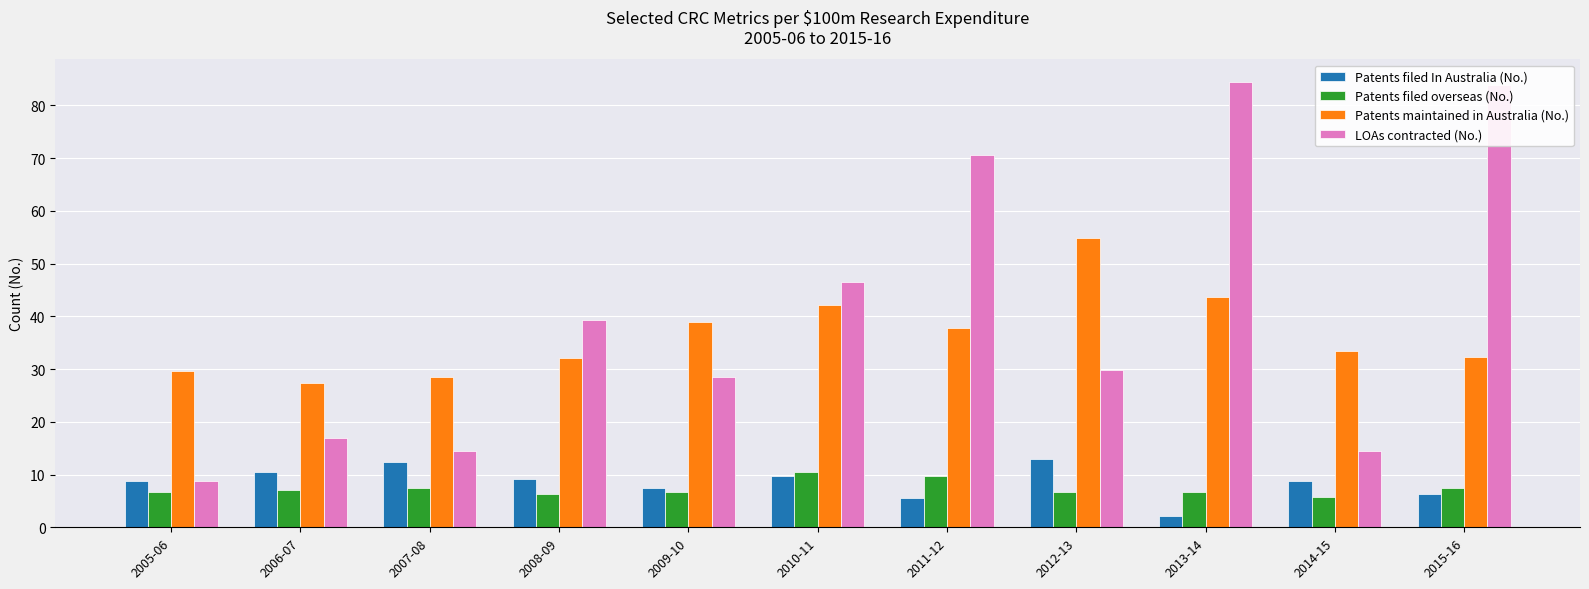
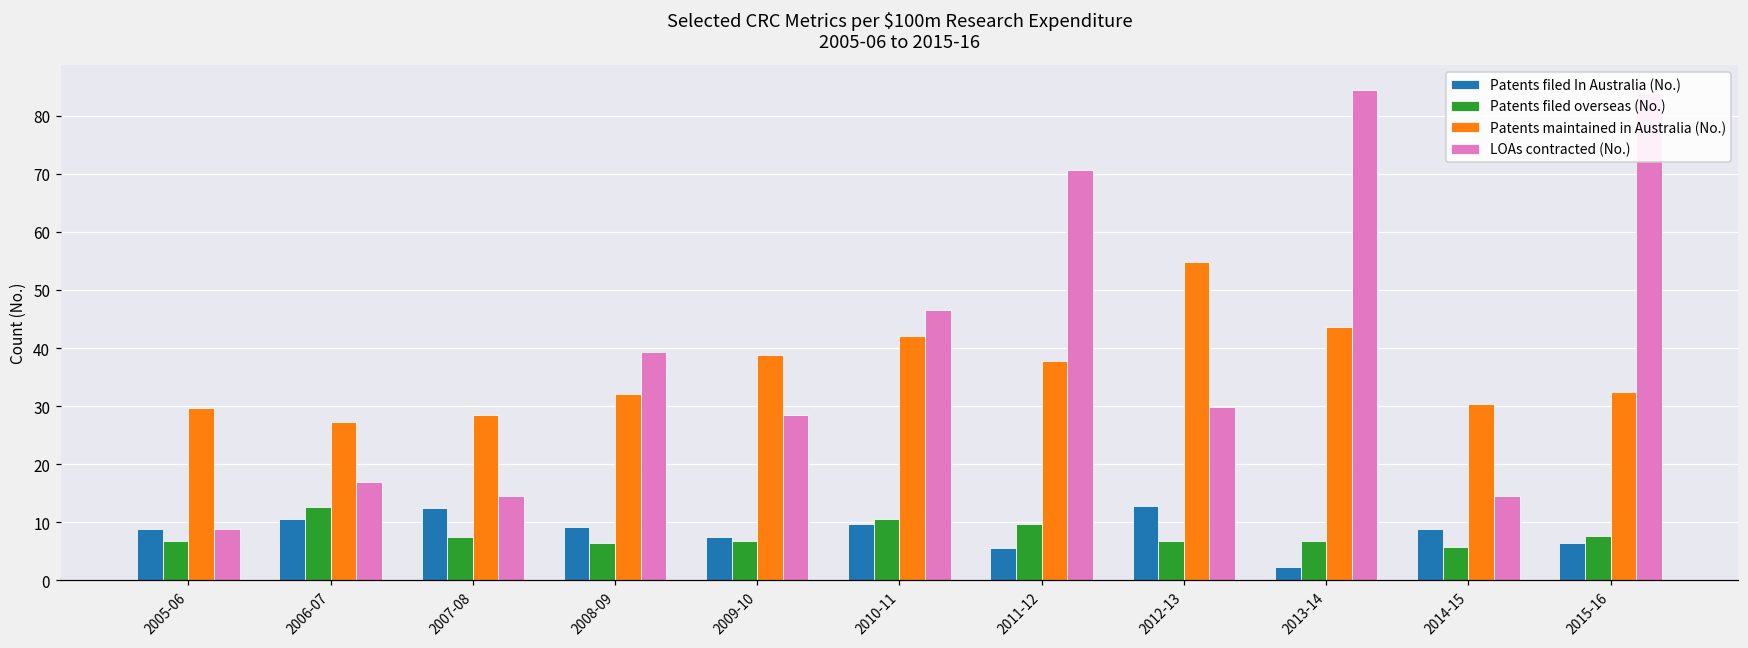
  {
    "Patents filed In Australia (No.)": {
      "2005-06": 9,
      "2006-07": 11,
      "2007-08": 12,
      "2008-09": 9,
      "2009-10": 7,
      "2010-11": 10,
      "2011-12": 6,
      "2012-13": 13,
      "2013-14": 2,
      "2014-15": 9,
      "2015-16": 6
    },
    "Patents filed overseas (No.)": {
      "2005-06": 7,
-     "2006-07": 7,
+     "2006-07": 13,
      "2007-08": 7,
      "2008-09": 6,
      "2009-10": 7,
      "2010-11": 11,
      "2011-12": 10,
      "2012-13": 7,
      "2013-14": 7,
      "2014-15": 6,
      "2015-16": 8
    },
    "Patents maintained in Australia (No.)": {
      "2005-06": 30,
      "2006-07": 27,
      "2007-08": 28,
      "2008-09": 32,
      "2009-10": 39,
      "2010-11": 42,
      "2011-12": 38,
      "2012-13": 55,
      "2013-14": 44,
-     "2014-15": 34,
+     "2014-15": 30,
      "2015-16": 32
    },
    "LOAs contracted (No.)": {
      "2005-06": 9,
      "2006-07": 17,
      "2007-08": 14,
      "2008-09": 39,
      "2009-10": 29,
      "2010-11": 46,
      "2011-12": 71,
      "2012-13": 30,
      "2013-14": 84,
      "2014-15": 15
    }
  }
